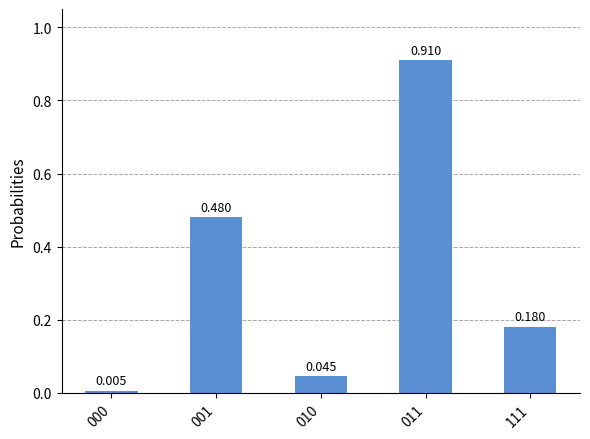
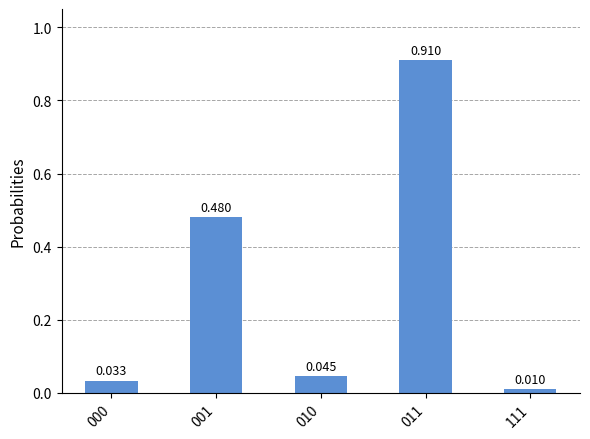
  {
-   "000": 0.005,
+   "000": 0.033,
    "001": 0.480,
    "010": 0.045,
    "011": 0.910,
-   "111": 0.180
+   "111": 0.010
  }
